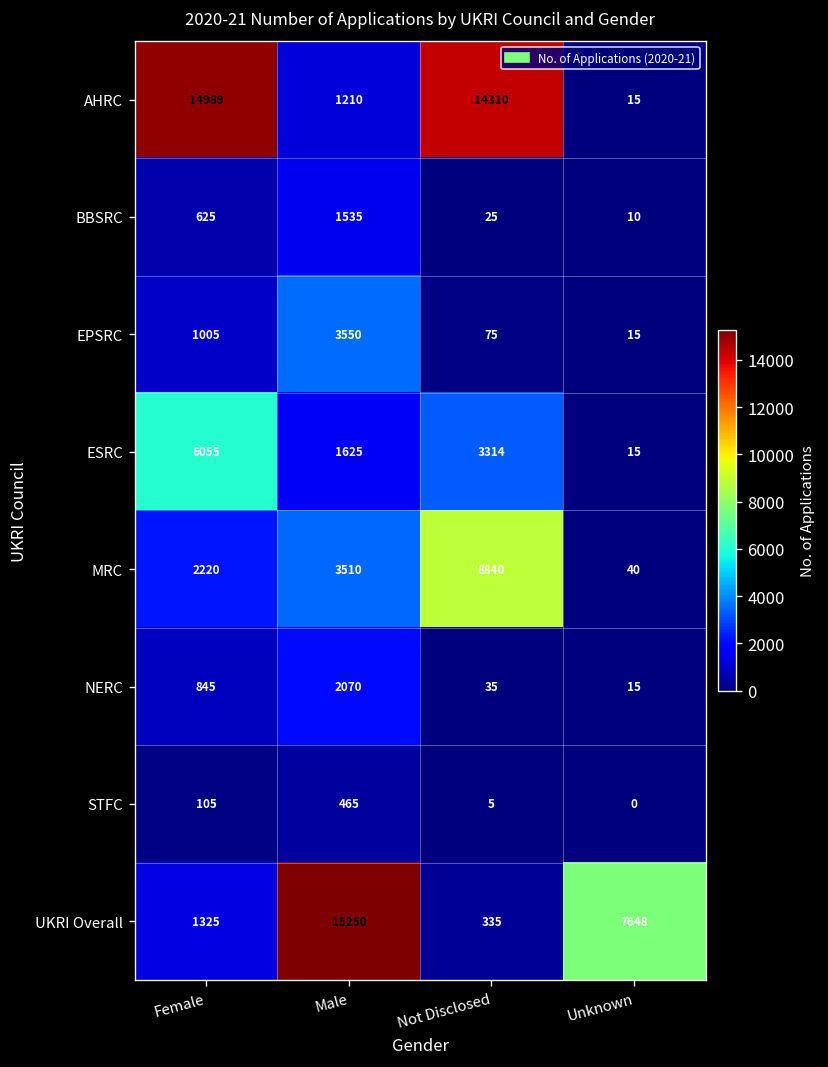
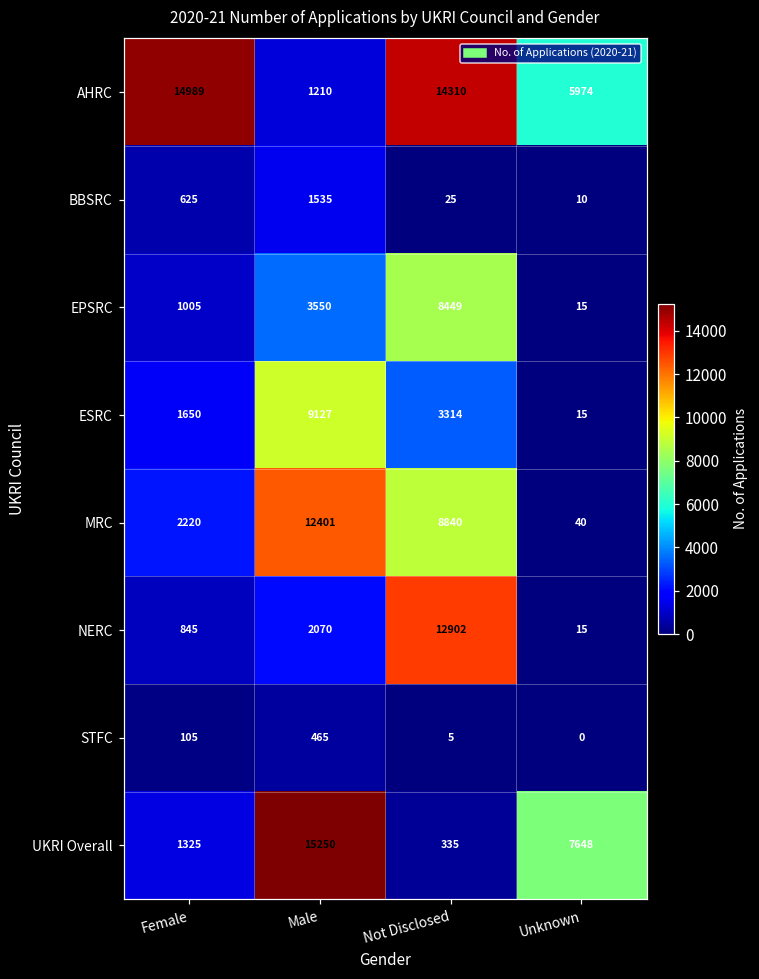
  {
    "AHRC": {
      "Female": 14989,
      "Male": 1210,
      "Not Disclosed": 14310,
-     "Unknown": 15
+     "Unknown": 5974
    },
    "BBSRC": {
      "Female": 625,
      "Male": 1535,
      "Not Disclosed": 25,
      "Unknown": 10
    },
    "EPSRC": {
      "Female": 1005,
      "Male": 3550,
-     "Not Disclosed": 75,
+     "Not Disclosed": 8449,
      "Unknown": 15
    },
    "ESRC": {
-     "Female": 6055,
-     "Male": 1625,
+     "Female": 1650,
+     "Male": 9127,
      "Not Disclosed": 3314,
      "Unknown": 15
    },
    "MRC": {
      "Female": 2220,
-     "Male": 3510,
+     "Male": 12401,
      "Not Disclosed": 8840,
      "Unknown": 40
    },
    "NERC": {
      "Female": 845,
      "Male": 2070,
-     "Not Disclosed": 35,
+     "Not Disclosed": 12902,
      "Unknown": 15
    },
    "STFC": {
      "Female": 105,
      "Male": 465,
      "Not Disclosed": 5,
      "Unknown": 0
    },
    "UKRI Overall": {
      "Female": 1325,
      "Male": 15250,
      "Not Disclosed": 335,
      "Unknown": 7648
    }
  }
